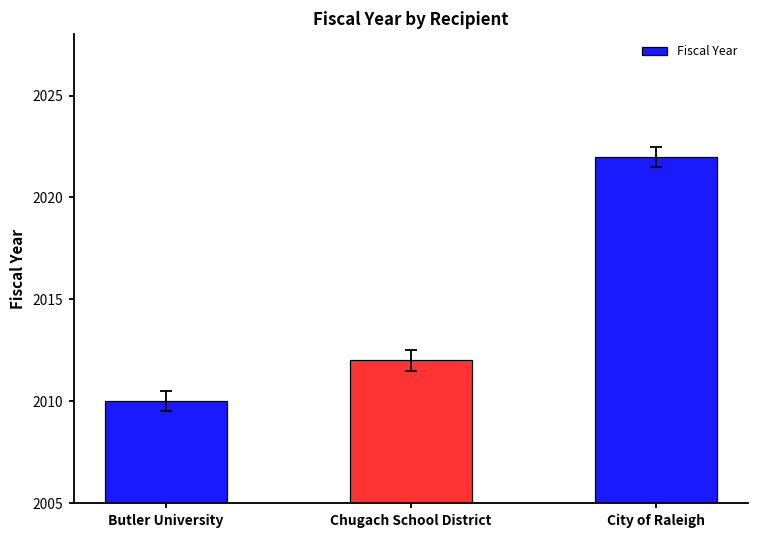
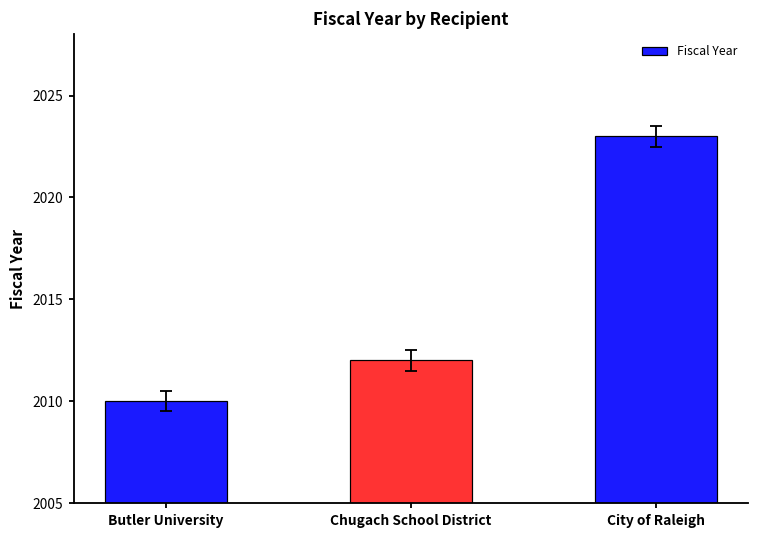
  {
    "Fiscal Year": {
      "Butler University": 2010,
      "Chugach School District": 2012,
-     "City of Raleigh": 2022
+     "City of Raleigh": 2023
    }
  }
